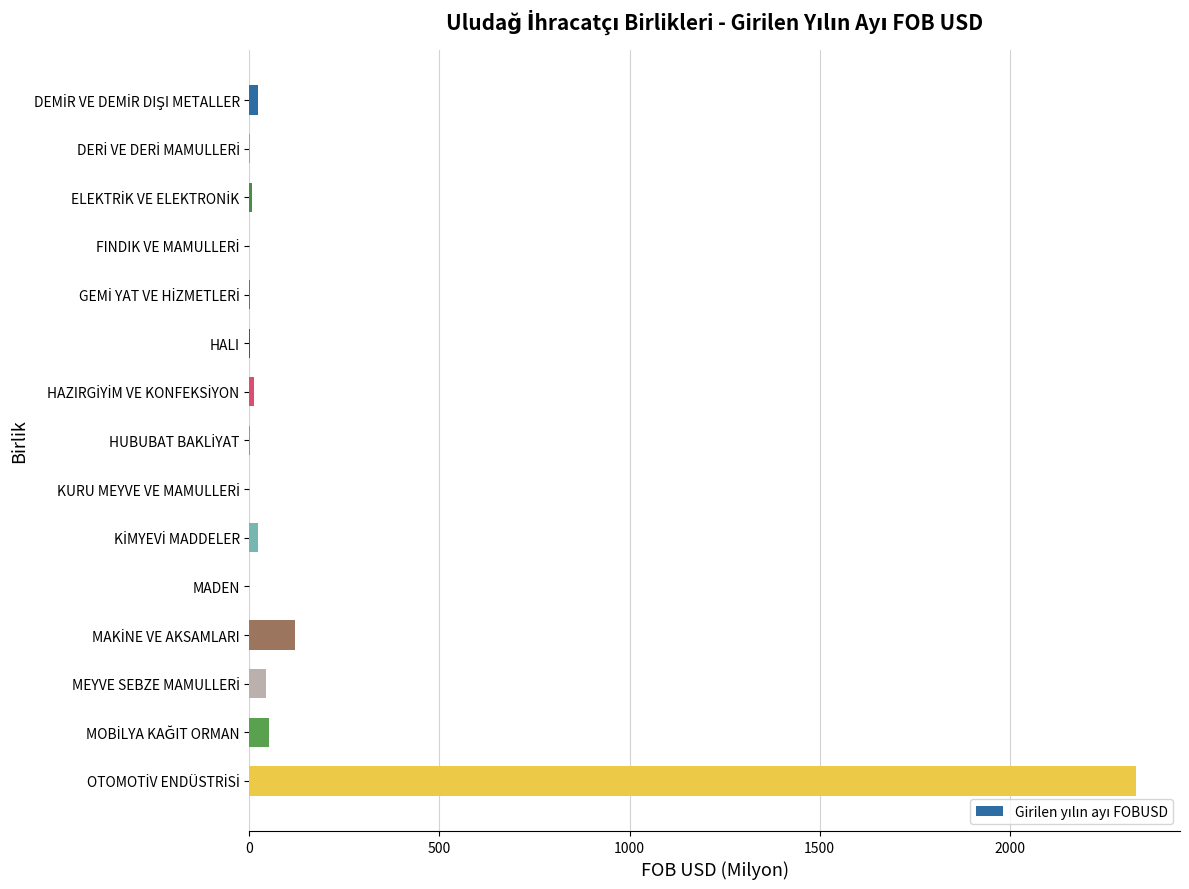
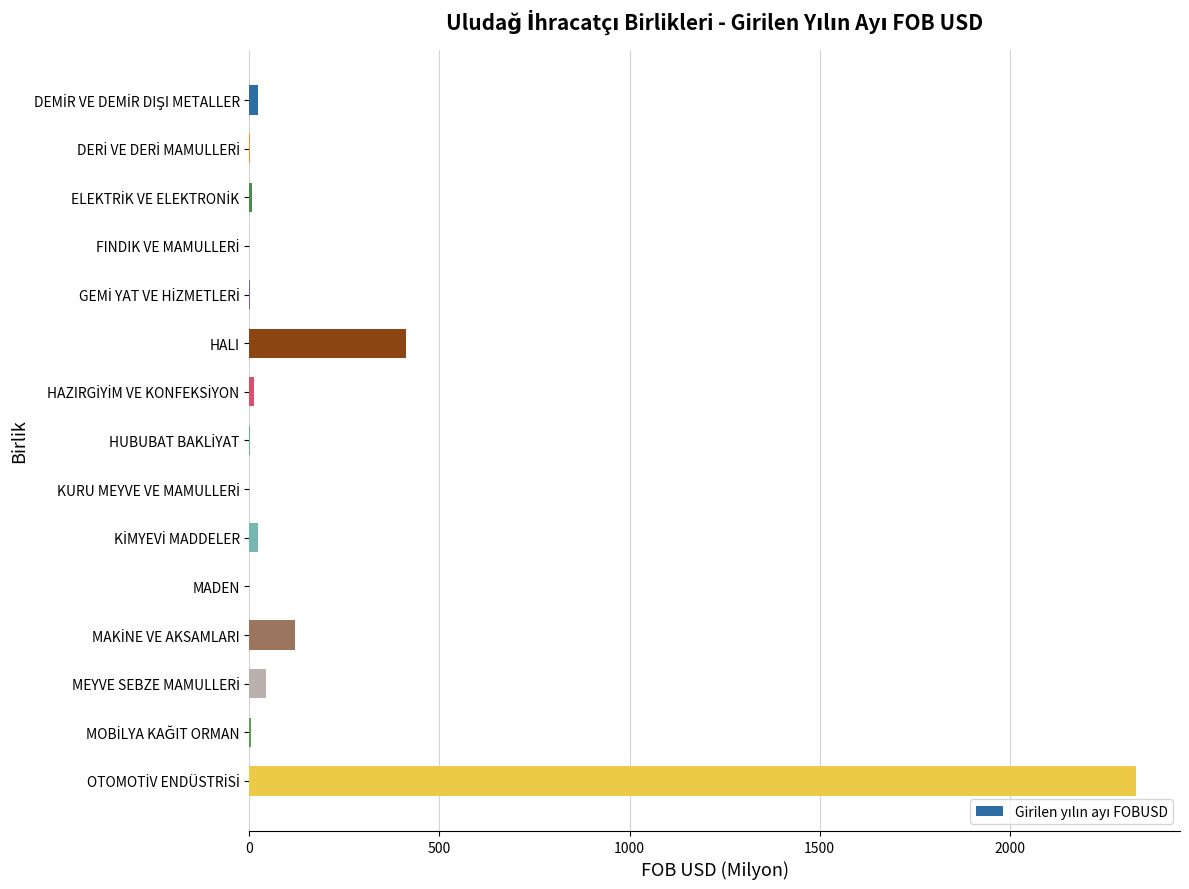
  {
    "DEMİR VE DEMİR DIŞI METALLER": 20,
-   "HALI": 0,
+   "HALI": 410,
    "HAZIRGİYİM VE KONFEKSİYON": 10,
    "KİMYEVİ MADDELER": 20,
    "MAKİNE VE AKSAMLARI": 120,
    "MEYVE SEBZE MAMULLERİ": 40,
-   "MOBİLYA KAĞIT ORMAN": 50,
+   "MOBİLYA KAĞIT ORMAN": 10,
    "OTOMOTİV ENDÜSTRİSİ": 2330
  }
